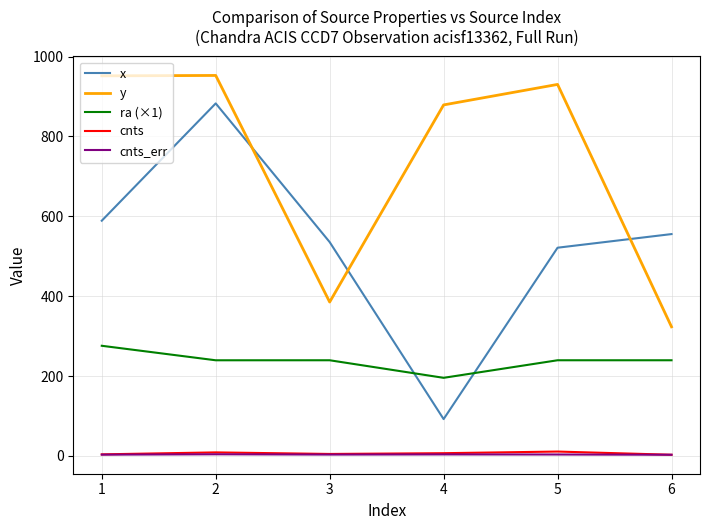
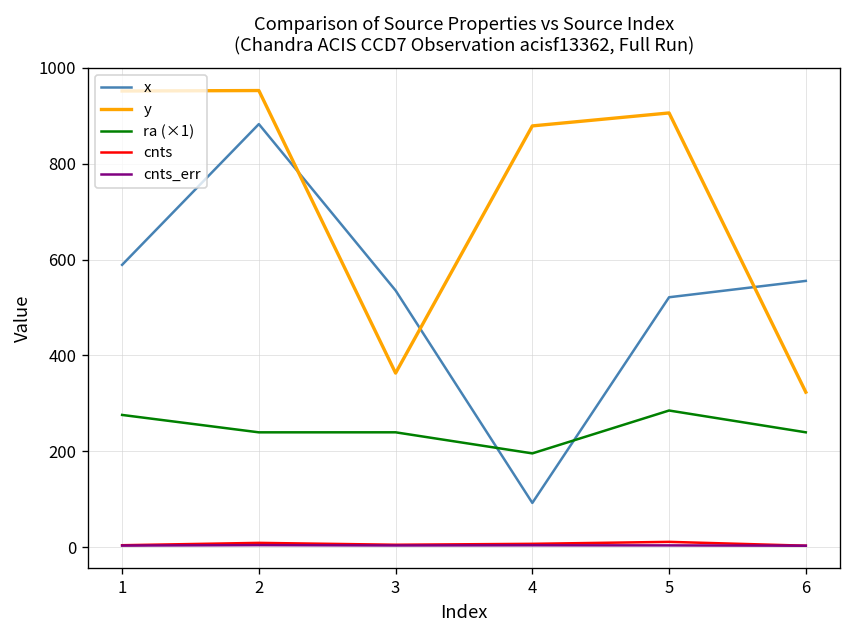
  {
    "x": {
      "1": 590,
      "2": 880,
      "3": 540,
      "4": 90,
      "5": 520,
      "6": 560
    },
    "y": {
      "2": 950,
-     "3": 390,
+     "3": 360,
      "4": 880,
-     "5": 930,
+     "5": 910,
      "6": 320
    },
    "ra (×1)": {
      "1": 280,
      "2": 240,
      "3": 240,
      "4": 200,
-     "5": 240,
+     "5": 290,
      "6": 240
    },
    "cnts": {
      "5": 10
    },
    "cnts_err": {
      "5": 0
    }
  }
